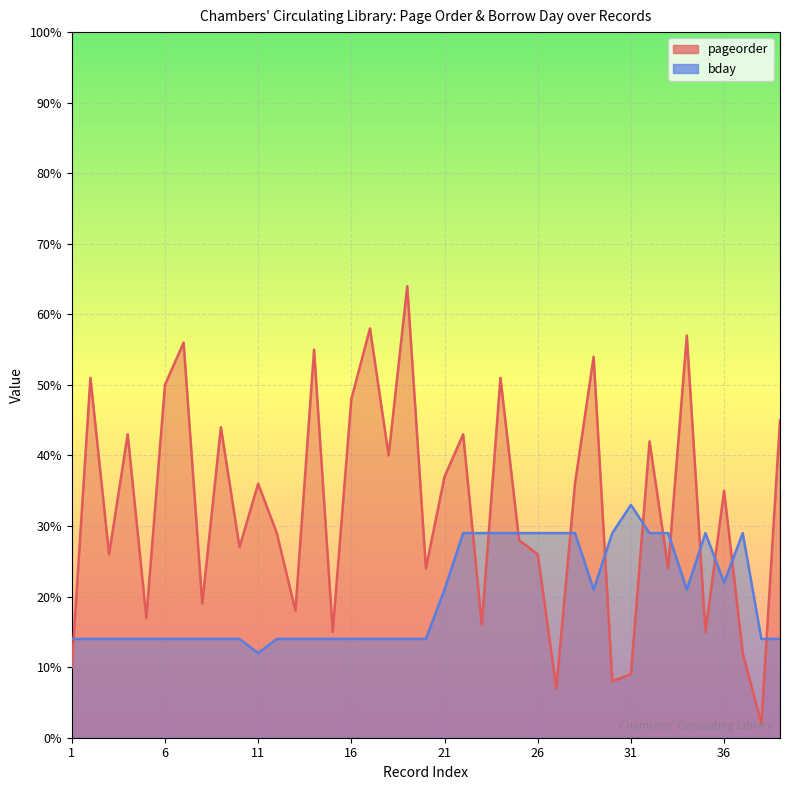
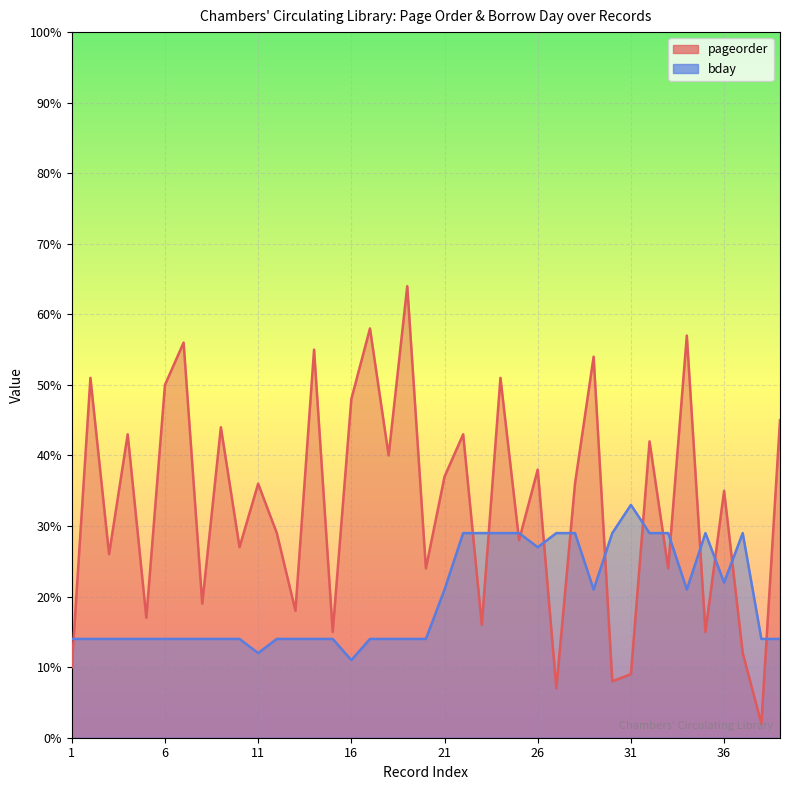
  {
    "pageorder": {
      "1": "10%",
      "6": "50%",
      "11": "36%",
      "16": "48%",
      "21": "37%",
-     "26": "26%",
+     "26": "38%",
      "31": "9%",
      "36": "35%"
    },
    "bday": {
      "1": "14%",
      "6": "14%",
      "11": "12%",
-     "16": "14%",
+     "16": "11%",
      "21": "21%",
-     "26": "29%",
+     "26": "27%",
      "31": "33%",
      "36": "22%"
    }
  }
